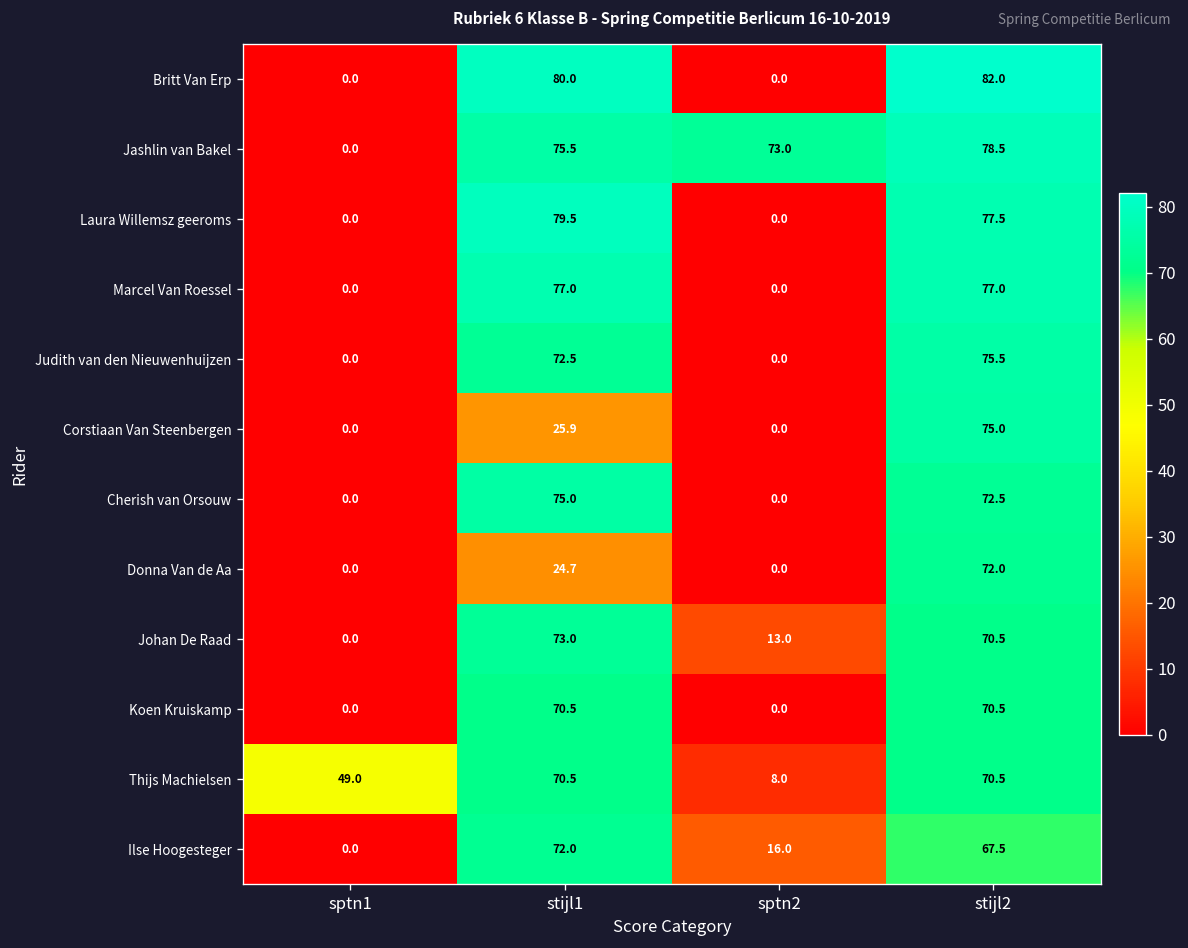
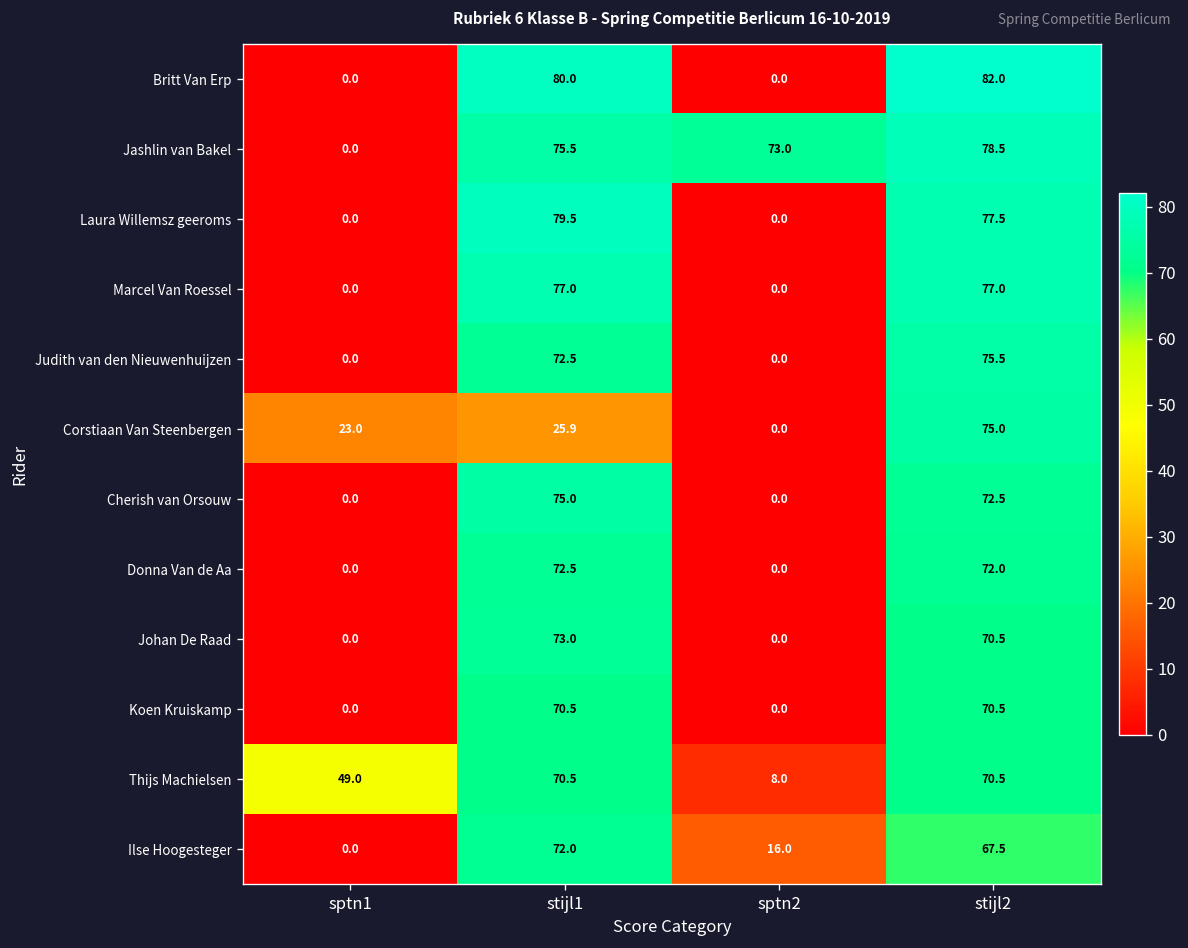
  {
    "Britt Van Erp": {
      "sptn1": 0.0,
      "stijl1": 80.0,
      "sptn2": 0.0,
      "stijl2": 82.0
    },
    "Jashlin van Bakel": {
      "sptn1": 0.0,
      "stijl1": 75.5,
      "sptn2": 73.0,
      "stijl2": 78.5
    },
    "Laura Willemsz geeroms": {
      "sptn1": 0.0,
      "stijl1": 79.5,
      "sptn2": 0.0,
      "stijl2": 77.5
    },
    "Marcel Van Roessel": {
      "sptn1": 0.0,
      "stijl1": 77.0,
      "sptn2": 0.0,
      "stijl2": 77.0
    },
    "Judith van den Nieuwenhuijzen": {
      "sptn1": 0.0,
      "stijl1": 72.5,
      "sptn2": 0.0,
      "stijl2": 75.5
    },
    "Corstiaan Van Steenbergen": {
-     "sptn1": 0.0,
+     "sptn1": 23.0,
      "stijl1": 25.9,
      "sptn2": 0.0,
      "stijl2": 75.0
    },
    "Cherish van Orsouw": {
      "sptn1": 0.0,
      "stijl1": 75.0,
      "sptn2": 0.0,
      "stijl2": 72.5
    },
    "Donna Van de Aa": {
      "sptn1": 0.0,
-     "stijl1": 24.7,
+     "stijl1": 72.5,
      "sptn2": 0.0,
      "stijl2": 72.0
    },
    "Johan De Raad": {
      "sptn1": 0.0,
      "stijl1": 73.0,
-     "sptn2": 13.0,
+     "sptn2": 0.0,
      "stijl2": 70.5
    },
    "Koen Kruiskamp": {
      "sptn1": 0.0,
      "stijl1": 70.5,
      "sptn2": 0.0,
      "stijl2": 70.5
    },
    "Thijs Machielsen": {
      "sptn1": 49.0,
      "stijl1": 70.5,
      "sptn2": 8.0,
      "stijl2": 70.5
    },
    "Ilse Hoogesteger": {
      "sptn1": 0.0,
      "stijl1": 72.0,
      "sptn2": 16.0,
      "stijl2": 67.5
    }
  }
